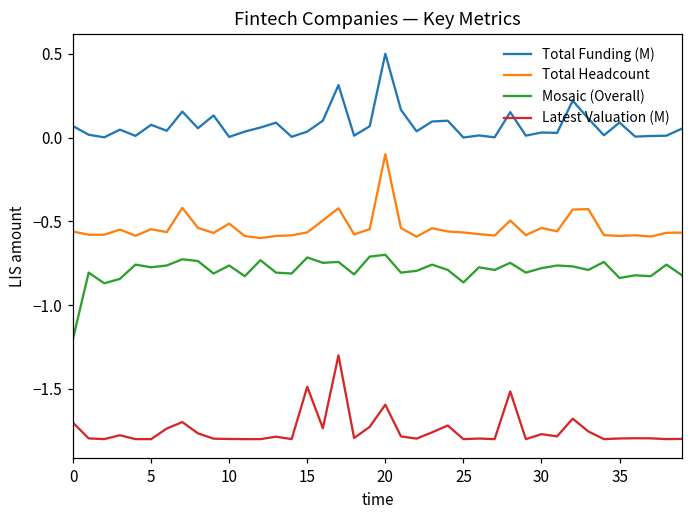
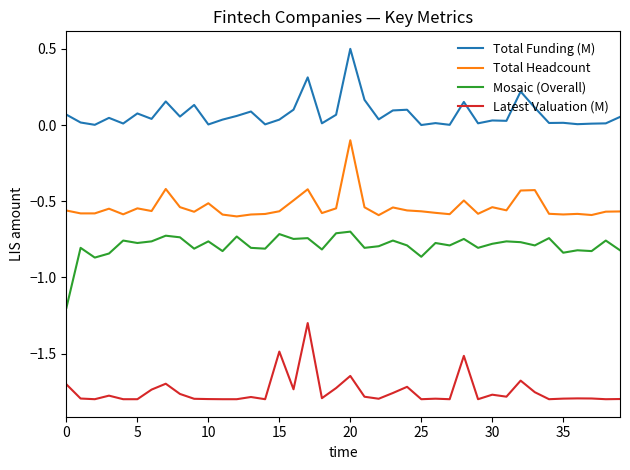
  {
    "Total Funding (M)": {
      "0": 0.07,
      "5": 0.08,
      "10": 0.00,
      "15": 0.04,
      "20": 0.50,
      "25": 0.00,
      "30": 0.03,
-     "35": 0.09
+     "35": 0.01
    },
    "Total Headcount": {
      "0": -0.56,
      "5": -0.55,
      "10": -0.51,
      "15": -0.57,
      "20": -0.10,
      "25": -0.57,
      "30": -0.54,
      "35": -0.59
    },
    "Mosaic (Overall)": {
      "0": -1.20,
      "5": -0.77,
      "10": -0.76,
      "15": -0.72,
      "20": -0.70,
      "25": -0.86,
      "30": -0.78,
      "35": -0.84
    },
    "Latest Valuation (M)": {
      "0": -1.70,
      "5": -1.80,
      "10": -1.80,
      "15": -1.49,
-     "20": -1.59,
+     "20": -1.65,
      "25": -1.80,
      "30": -1.77,
      "35": -1.80
    }
  }
